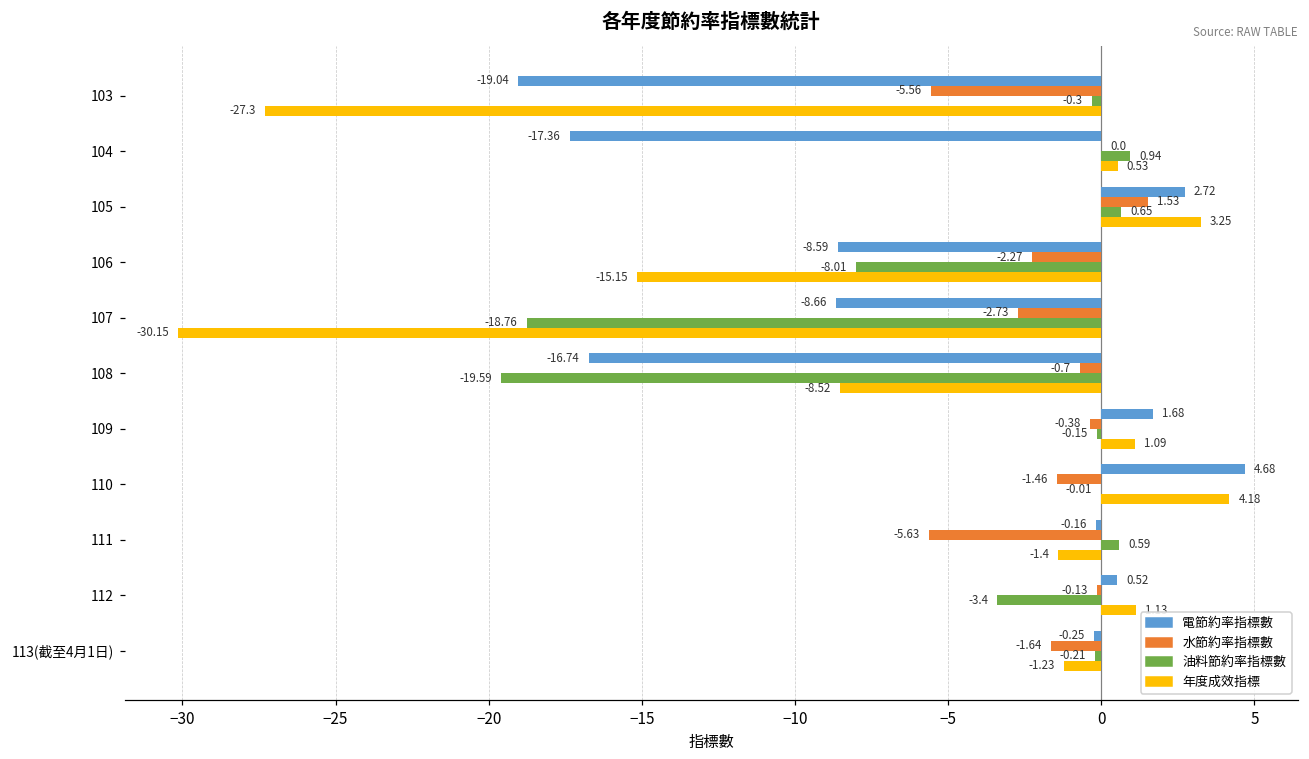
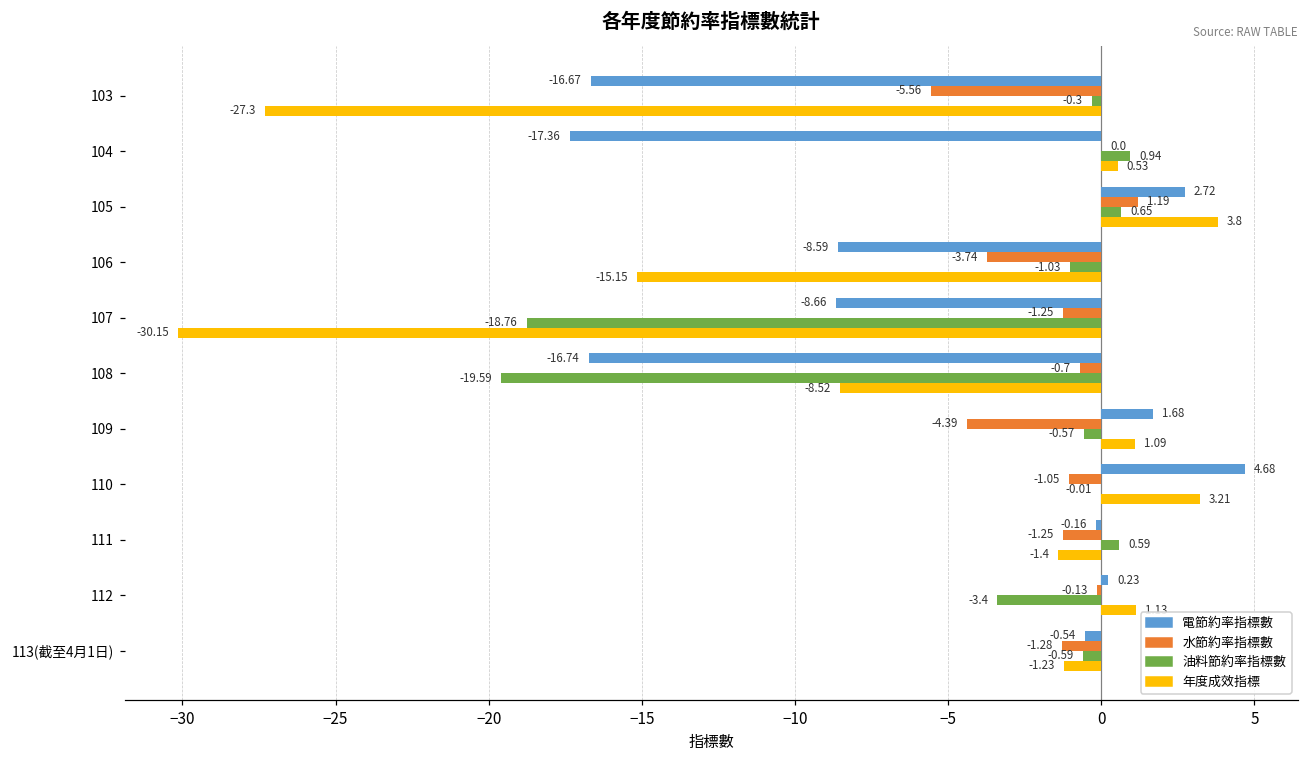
  {
    "電節約率指標數": {
-     "103": -19.04,
+     "103": -16.67,
      "104": -17.36,
      "105": 2.72,
      "106": -8.59,
      "107": -8.66,
      "108": -16.74,
      "109": 1.68,
      "110": 4.68,
      "111": -0.16,
-     "112": 0.52,
-     "113(截至4月1日)": -0.25
+     "112": 0.23,
+     "113(截至4月1日)": -0.54
    },
    "水節約率指標數": {
      "103": -5.56,
      "104": 0.0,
-     "105": 1.53,
-     "106": -2.27,
-     "107": -2.73,
+     "105": 1.19,
+     "106": -3.74,
+     "107": -1.25,
      "108": -0.7,
-     "109": -0.38,
-     "110": -1.46,
-     "111": -5.63,
+     "109": -4.39,
+     "110": -1.05,
+     "111": -1.25,
      "112": -0.13,
-     "113(截至4月1日)": -1.64
+     "113(截至4月1日)": -1.28
    },
    "油料節約率指標數": {
      "103": -0.3,
      "104": 0.94,
      "105": 0.65,
-     "106": -8.01,
+     "106": -1.03,
      "107": -18.76,
      "108": -19.59,
-     "109": -0.15,
+     "109": -0.57,
      "110": -0.01,
      "111": 0.59,
      "112": -3.4,
-     "113(截至4月1日)": -0.21
+     "113(截至4月1日)": -0.59
    },
    "年度成效指標": {
      "103": -27.3,
      "104": 0.53,
-     "105": 3.25,
+     "105": 3.8,
      "106": -15.15,
      "107": -30.15,
      "108": -8.52,
      "109": 1.09,
-     "110": 4.18,
+     "110": 3.21,
      "111": -1.4,
      "113(截至4月1日)": -1.23
    }
  }
